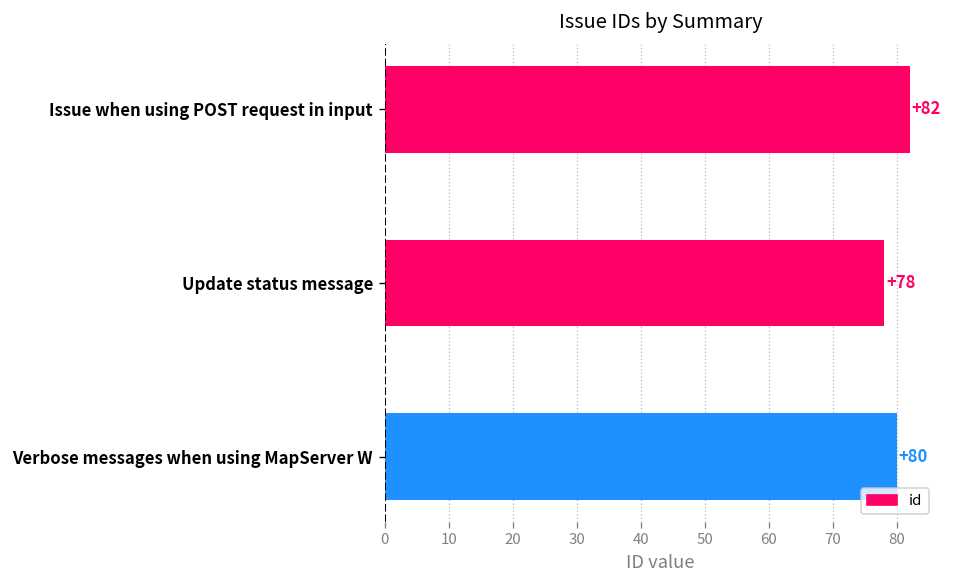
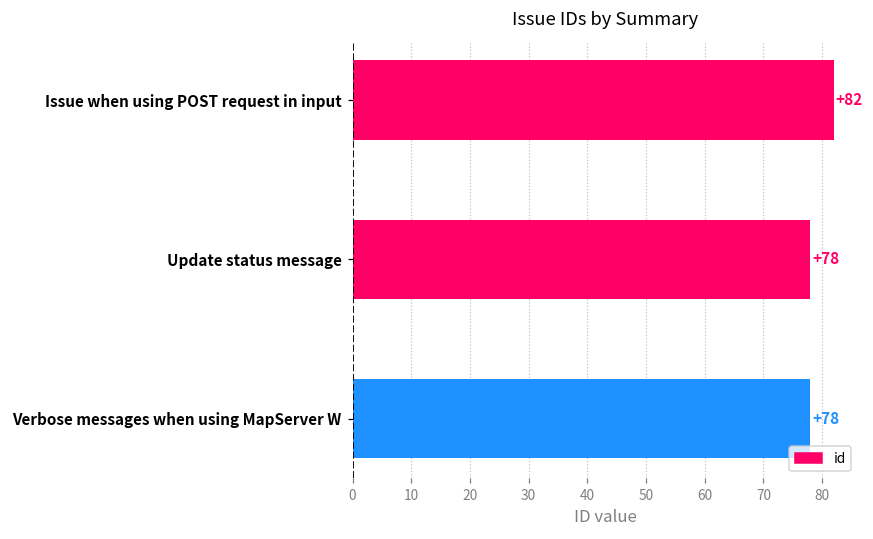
  {
    "Issue when using POST request in input": "+82",
    "Update status message": "+78",
-   "Verbose messages when using MapServer W": "+80"
+   "Verbose messages when using MapServer W": "+78"
  }
